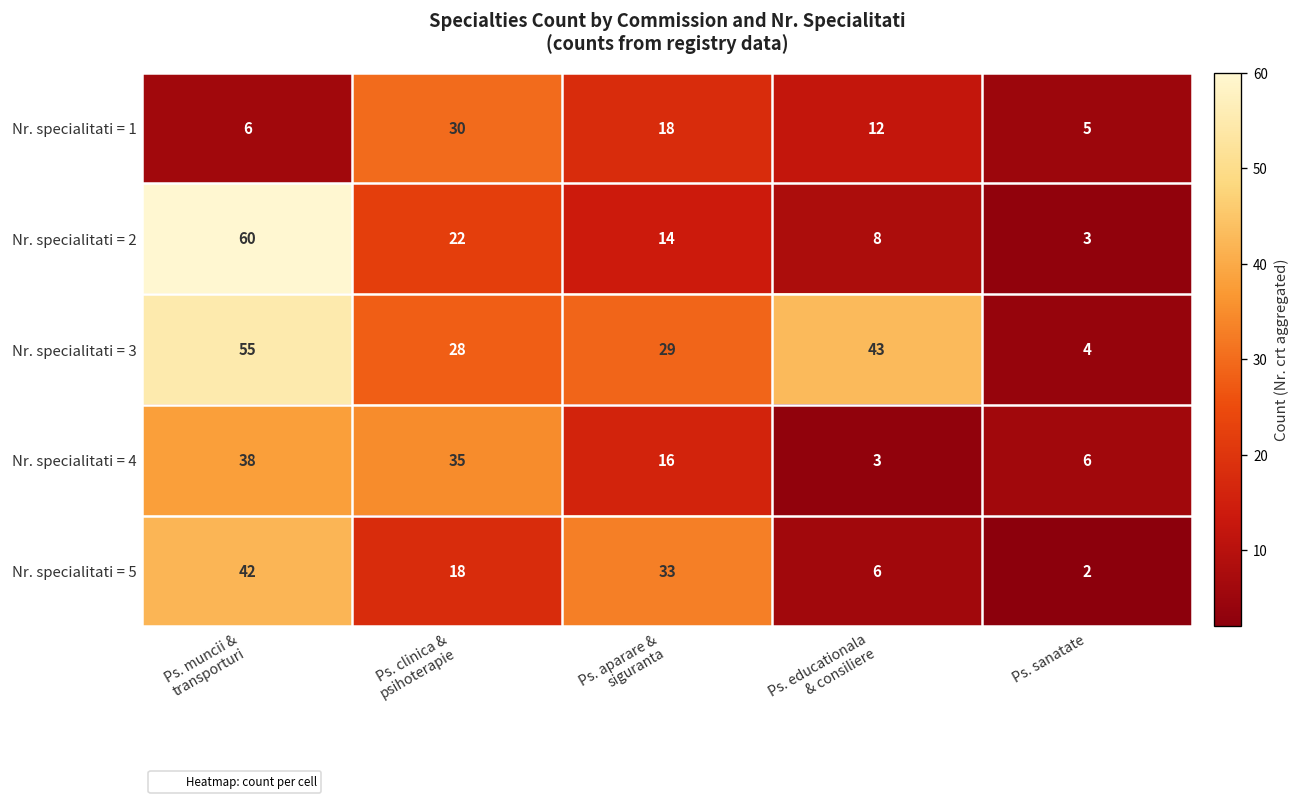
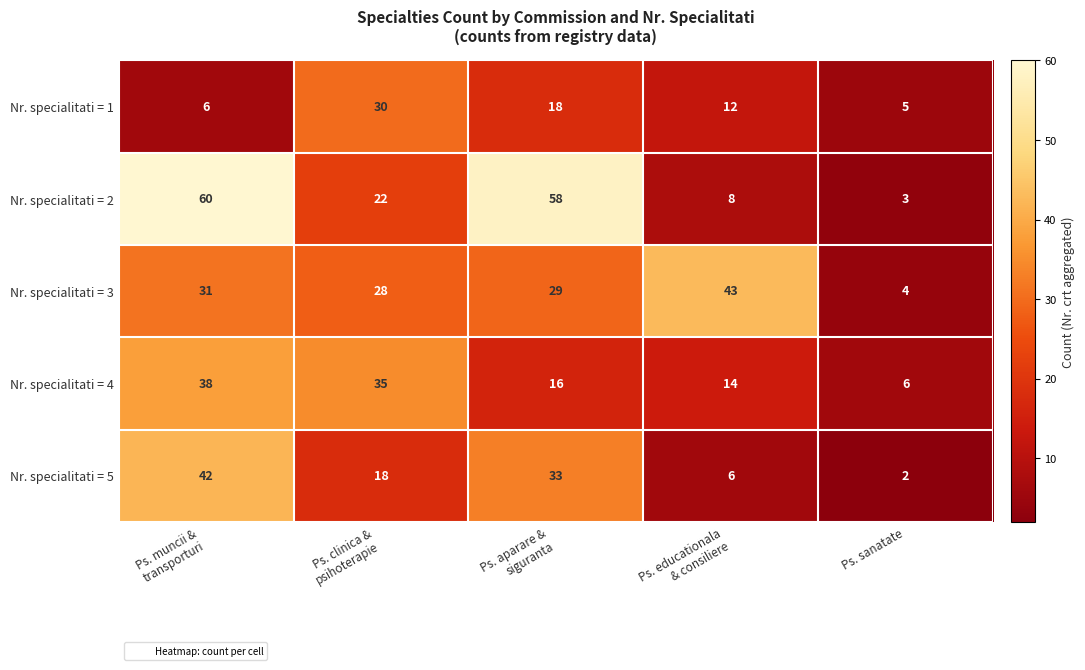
  {
    "Nr. specialitati = 1": {
      "Ps. muncii & transporturi": 6,
      "Ps. clinica & psihoterapie": 30,
      "Ps. aparare & siguranta": 18,
      "Ps. educationala & consiliere": 12,
      "Ps. sanatate": 5
    },
    "Nr. specialitati = 2": {
      "Ps. muncii & transporturi": 60,
      "Ps. clinica & psihoterapie": 22,
-     "Ps. aparare & siguranta": 14,
+     "Ps. aparare & siguranta": 58,
      "Ps. educationala & consiliere": 8,
      "Ps. sanatate": 3
    },
    "Nr. specialitati = 3": {
-     "Ps. muncii & transporturi": 55,
+     "Ps. muncii & transporturi": 31,
      "Ps. clinica & psihoterapie": 28,
      "Ps. aparare & siguranta": 29,
      "Ps. educationala & consiliere": 43,
      "Ps. sanatate": 4
    },
    "Nr. specialitati = 4": {
      "Ps. muncii & transporturi": 38,
      "Ps. clinica & psihoterapie": 35,
      "Ps. aparare & siguranta": 16,
-     "Ps. educationala & consiliere": 3,
+     "Ps. educationala & consiliere": 14,
      "Ps. sanatate": 6
    },
    "Nr. specialitati = 5": {
      "Ps. muncii & transporturi": 42,
      "Ps. clinica & psihoterapie": 18,
      "Ps. aparare & siguranta": 33,
      "Ps. educationala & consiliere": 6,
      "Ps. sanatate": 2
    }
  }
